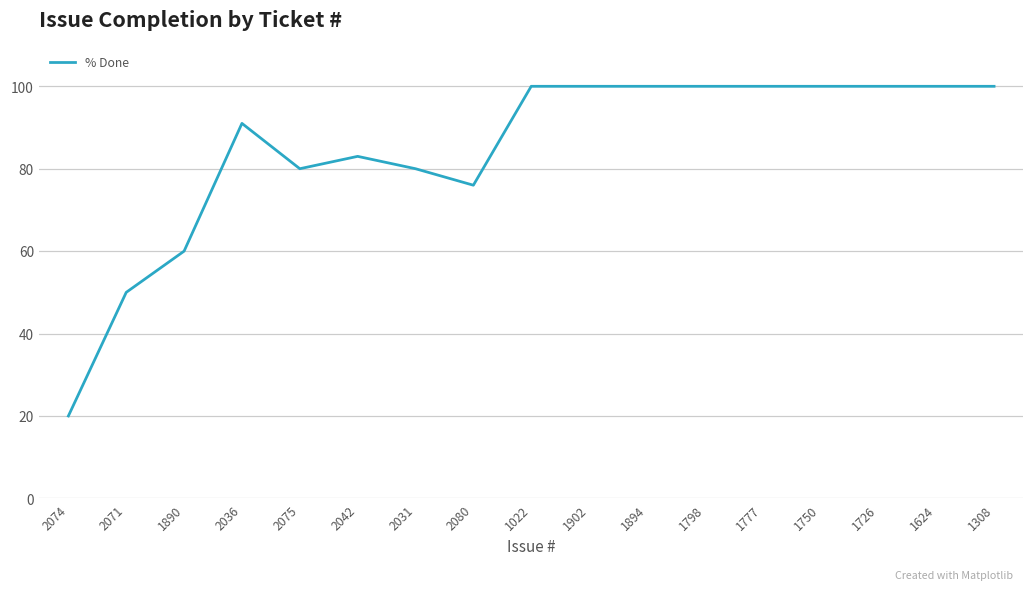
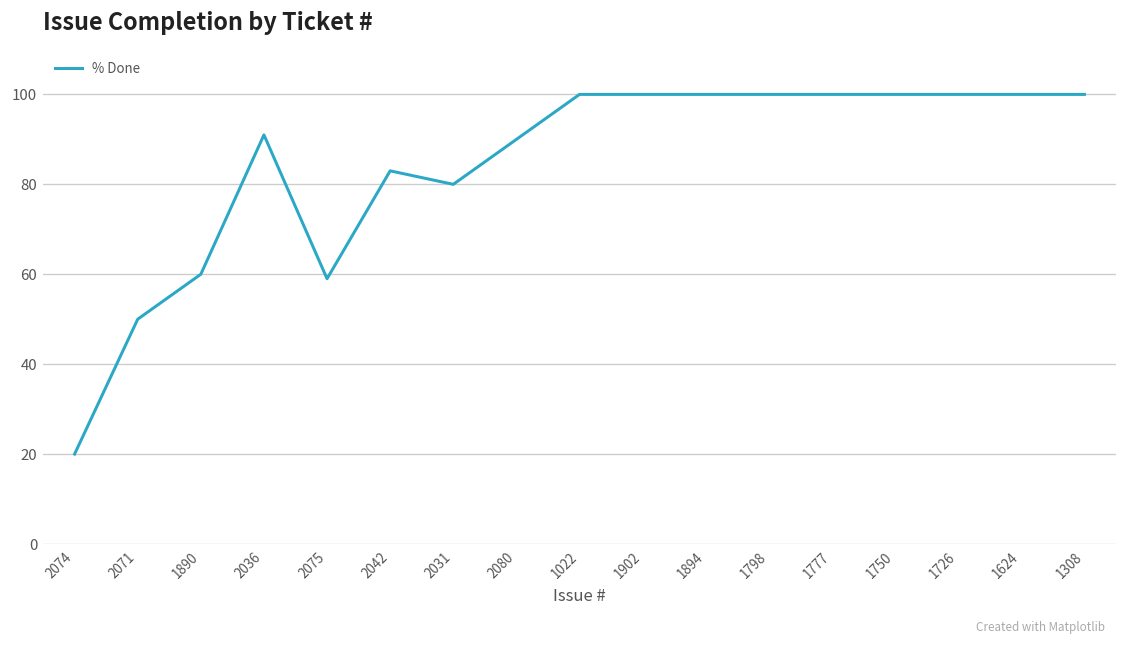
  {
    "2074": 20,
    "2071": 50,
    "1890": 60,
    "2036": 91,
-   "2075": 80,
+   "2075": 59,
    "2042": 83,
    "2031": 80,
-   "2080": 76,
+   "2080": 90,
    "1022": 100,
    "1902": 100,
    "1894": 100,
    "1798": 100,
    "1777": 100,
    "1750": 100,
    "1726": 100,
    "1624": 100,
    "1308": 100
  }
